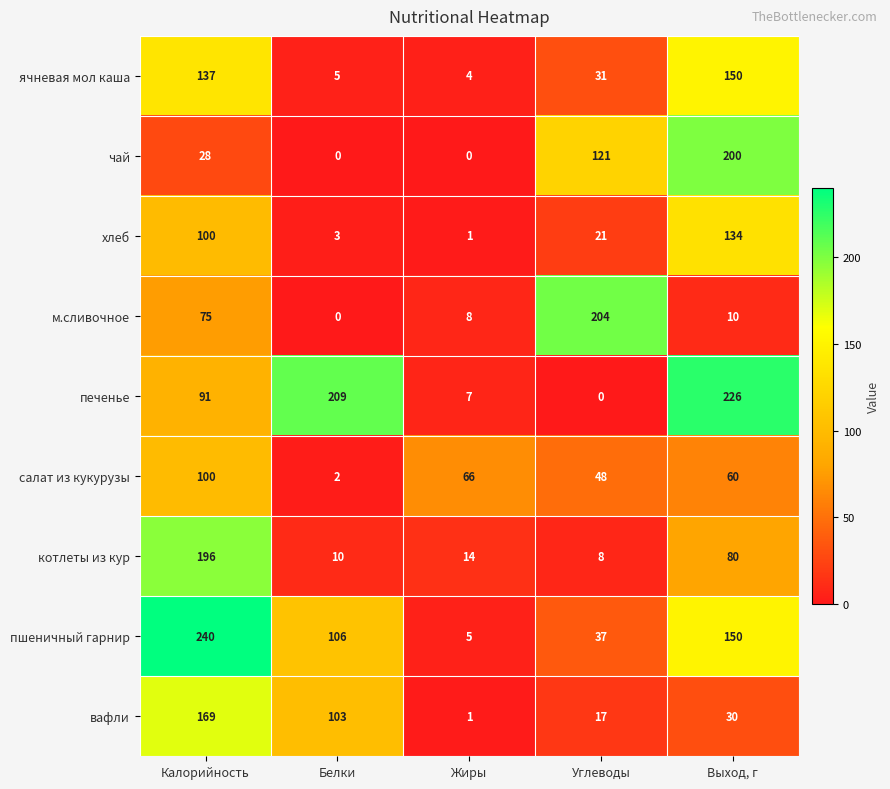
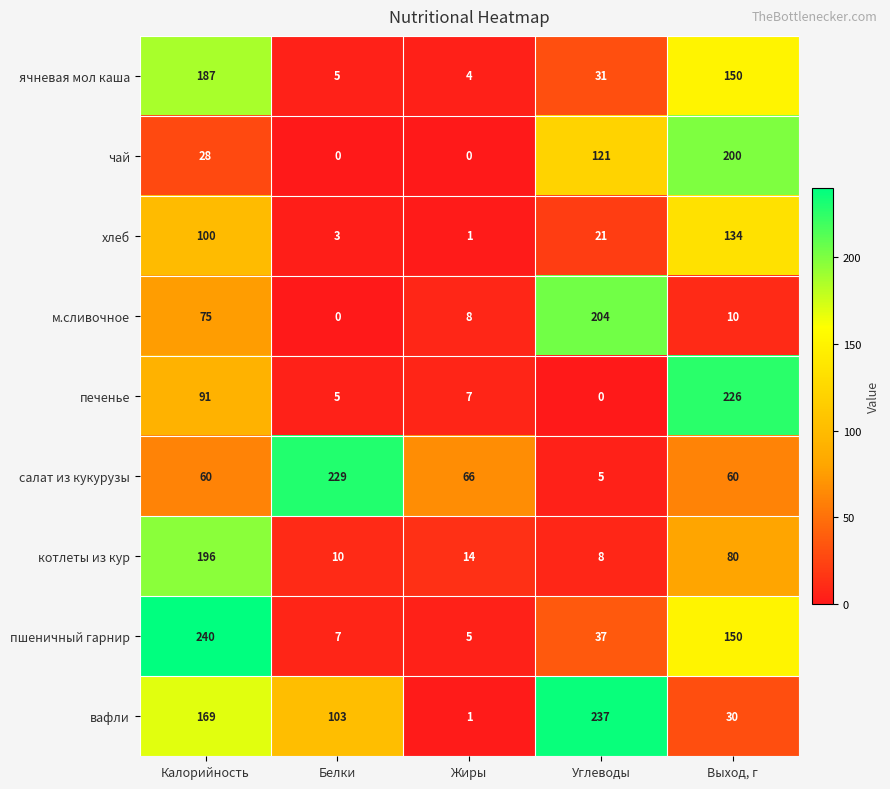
  {
    "ячневая мол каша": {
-     "Калорийность": 137,
+     "Калорийность": 187,
      "Белки": 5,
      "Жиры": 4,
      "Углеводы": 31,
      "Выход, г": 150
    },
    "чай": {
      "Калорийность": 28,
      "Белки": 0,
      "Жиры": 0,
      "Углеводы": 121,
      "Выход, г": 200
    },
    "хлеб": {
      "Калорийность": 100,
      "Белки": 3,
      "Жиры": 1,
      "Углеводы": 21,
      "Выход, г": 134
    },
    "м.сливочное": {
      "Калорийность": 75,
      "Белки": 0,
      "Жиры": 8,
      "Углеводы": 204,
      "Выход, г": 10
    },
    "печенье": {
      "Калорийность": 91,
-     "Белки": 209,
+     "Белки": 5,
      "Жиры": 7,
      "Углеводы": 0,
      "Выход, г": 226
    },
    "салат из кукурузы": {
-     "Калорийность": 100,
-     "Белки": 2,
+     "Калорийность": 60,
+     "Белки": 229,
      "Жиры": 66,
-     "Углеводы": 48,
+     "Углеводы": 5,
      "Выход, г": 60
    },
    "котлеты из кур": {
      "Калорийность": 196,
      "Белки": 10,
      "Жиры": 14,
      "Углеводы": 8,
      "Выход, г": 80
    },
    "пшеничный гарнир": {
      "Калорийность": 240,
-     "Белки": 106,
+     "Белки": 7,
      "Жиры": 5,
      "Углеводы": 37,
      "Выход, г": 150
    },
    "вафли": {
      "Калорийность": 169,
      "Белки": 103,
      "Жиры": 1,
-     "Углеводы": 17,
+     "Углеводы": 237,
      "Выход, г": 30
    }
  }
